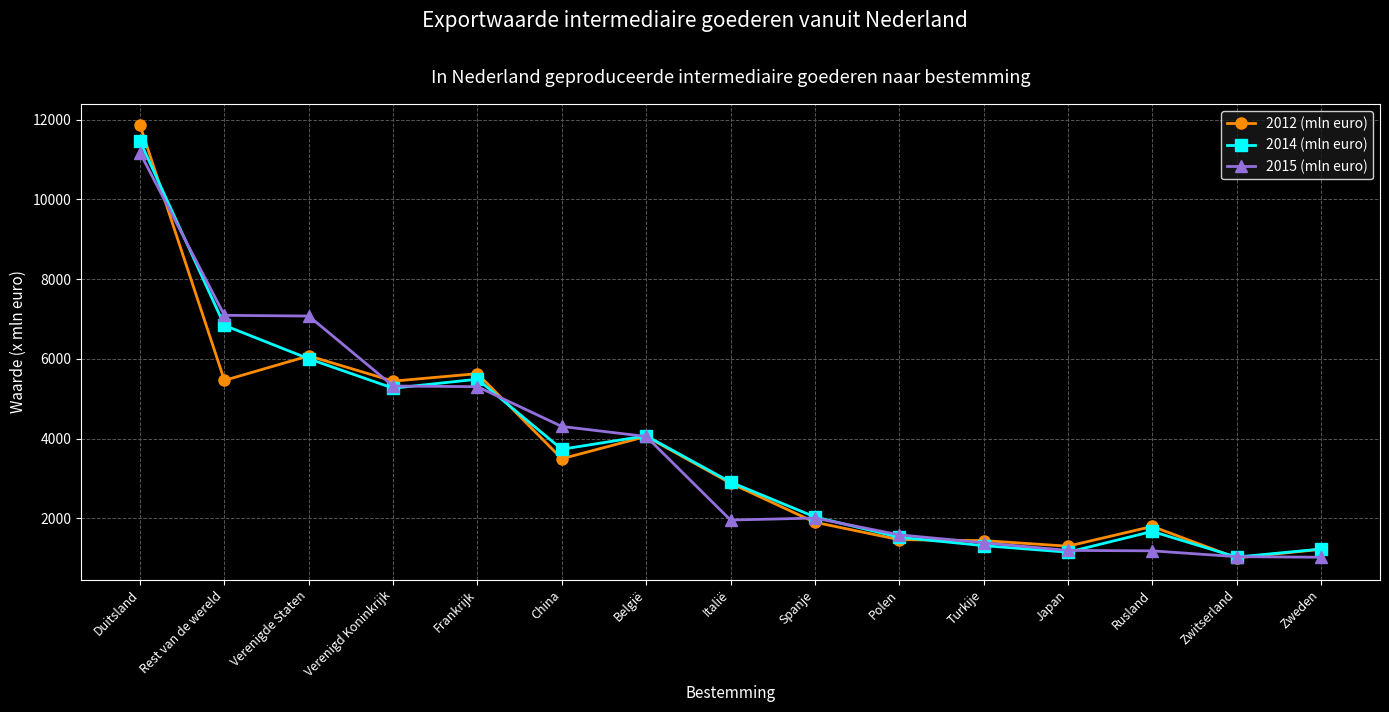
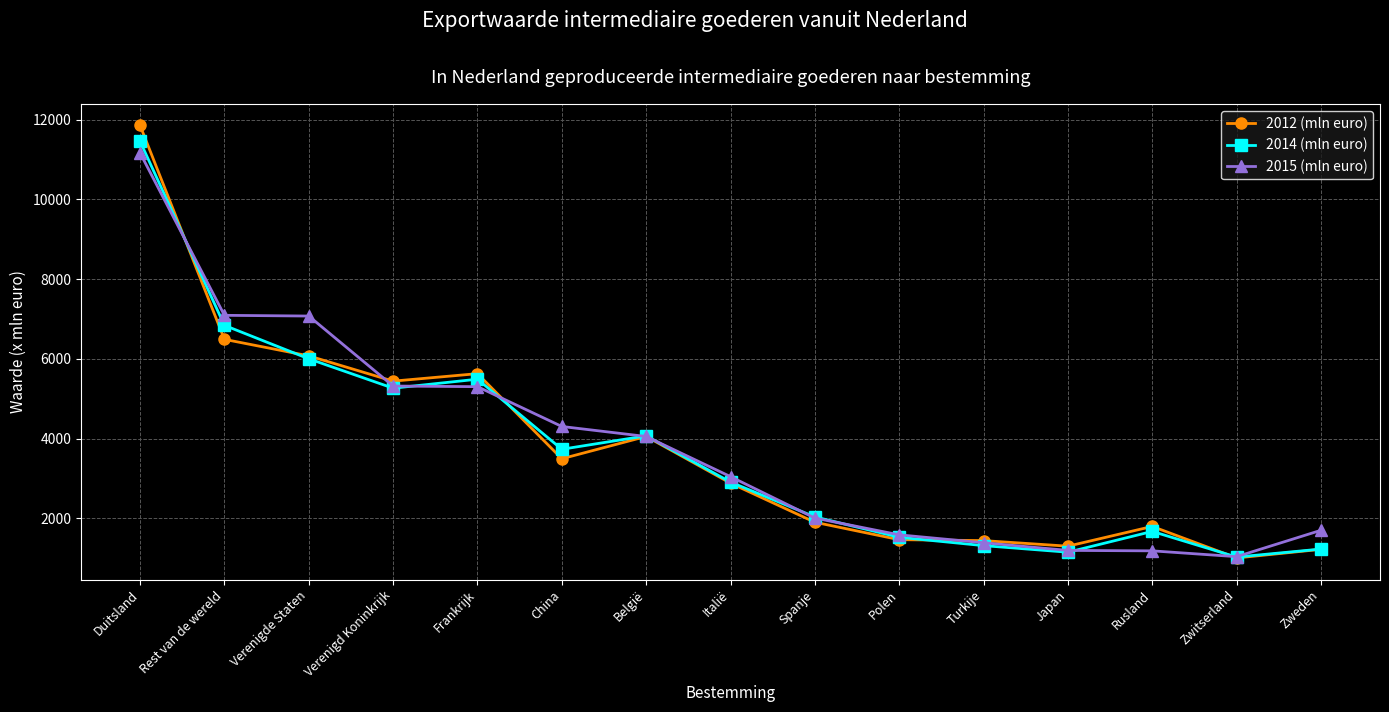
  {
    "2012 (mln euro)": {
      "Duitsland": 11900,
-     "Rest van de wereld": 5500,
+     "Rest van de wereld": 6500,
      "Verenigde Staten": 6100,
      "Verenigd Koninkrijk": 5400,
      "Frankrijk": 5600,
      "China": 3500,
      "Spanje": 1900,
      "Japan": 1300,
      "Rusland": 1800
    },
    "2014 (mln euro)": {
      "Duitsland": 11500,
      "Rest van de wereld": 6800,
      "Verenigde Staten": 6000,
      "Frankrijk": 5500,
      "China": 3700,
      "Turkije": 1300,
      "Rusland": 1700
    },
    "2015 (mln euro)": {
      "Duitsland": 11200,
      "Rest van de wereld": 7100,
      "Verenigde Staten": 7100,
      "Frankrijk": 5300,
      "China": 4300,
-     "Italië": 2000,
+     "Italië": 3000,
      "Rusland": 1200,
-     "Zweden": 1000
+     "Zweden": 1700
    }
  }
